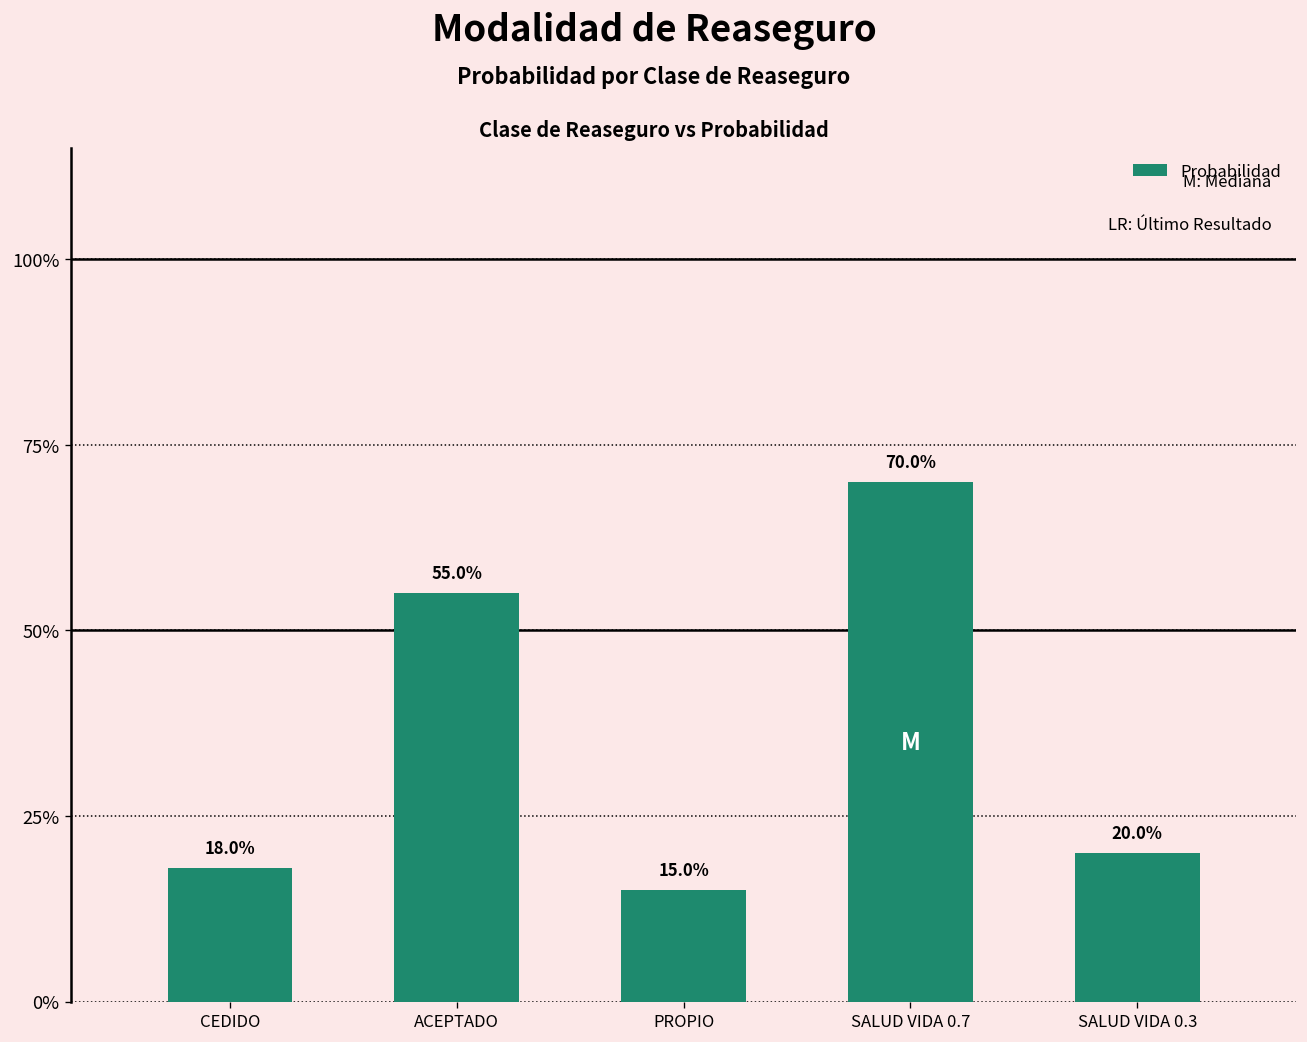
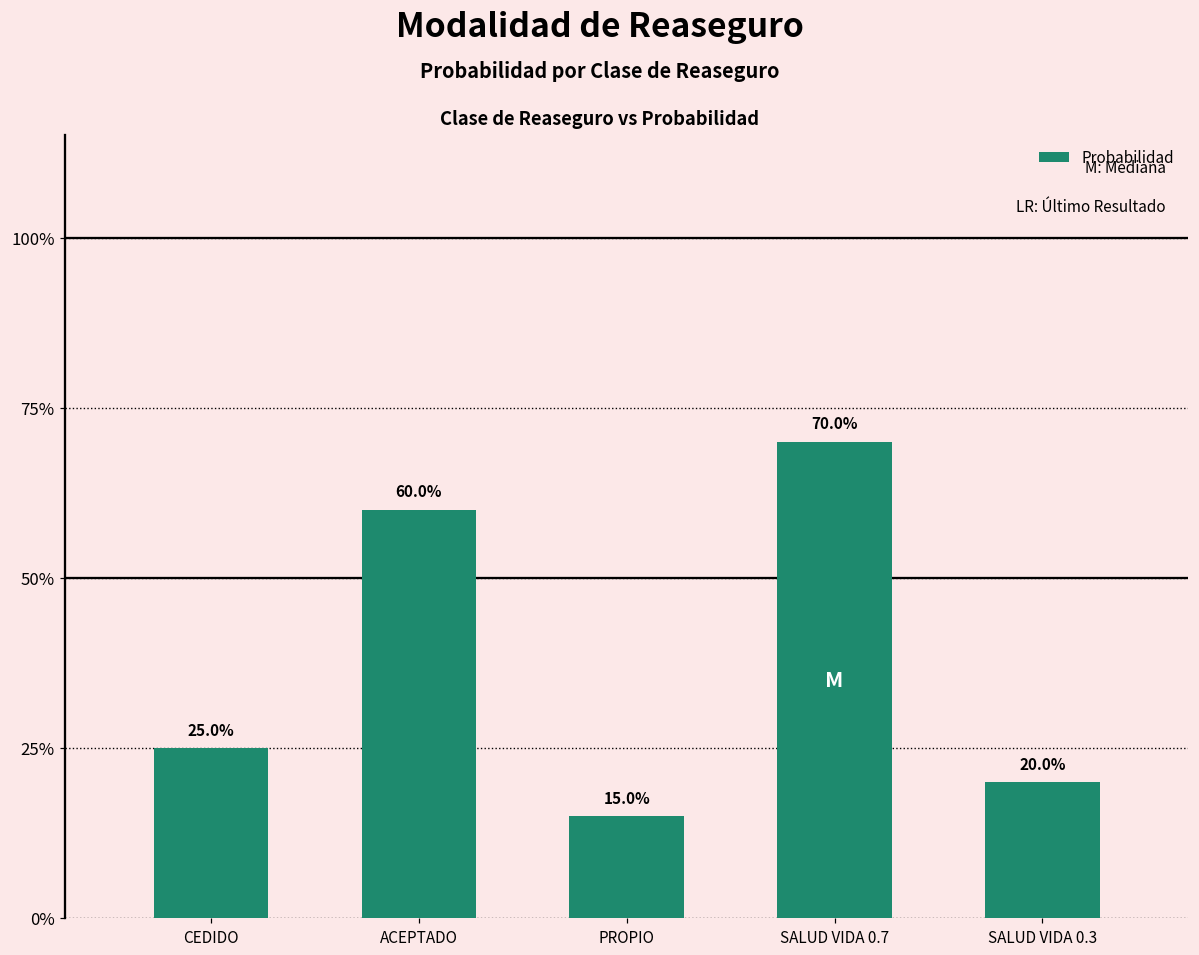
  {
-   "CEDIDO": "18.0%",
-   "ACEPTADO": "55.0%",
+   "CEDIDO": "25.0%",
+   "ACEPTADO": "60.0%",
    "PROPIO": "15.0%",
    "SALUD VIDA 0.7": "70.0%",
    "SALUD VIDA 0.3": "20.0%"
  }
